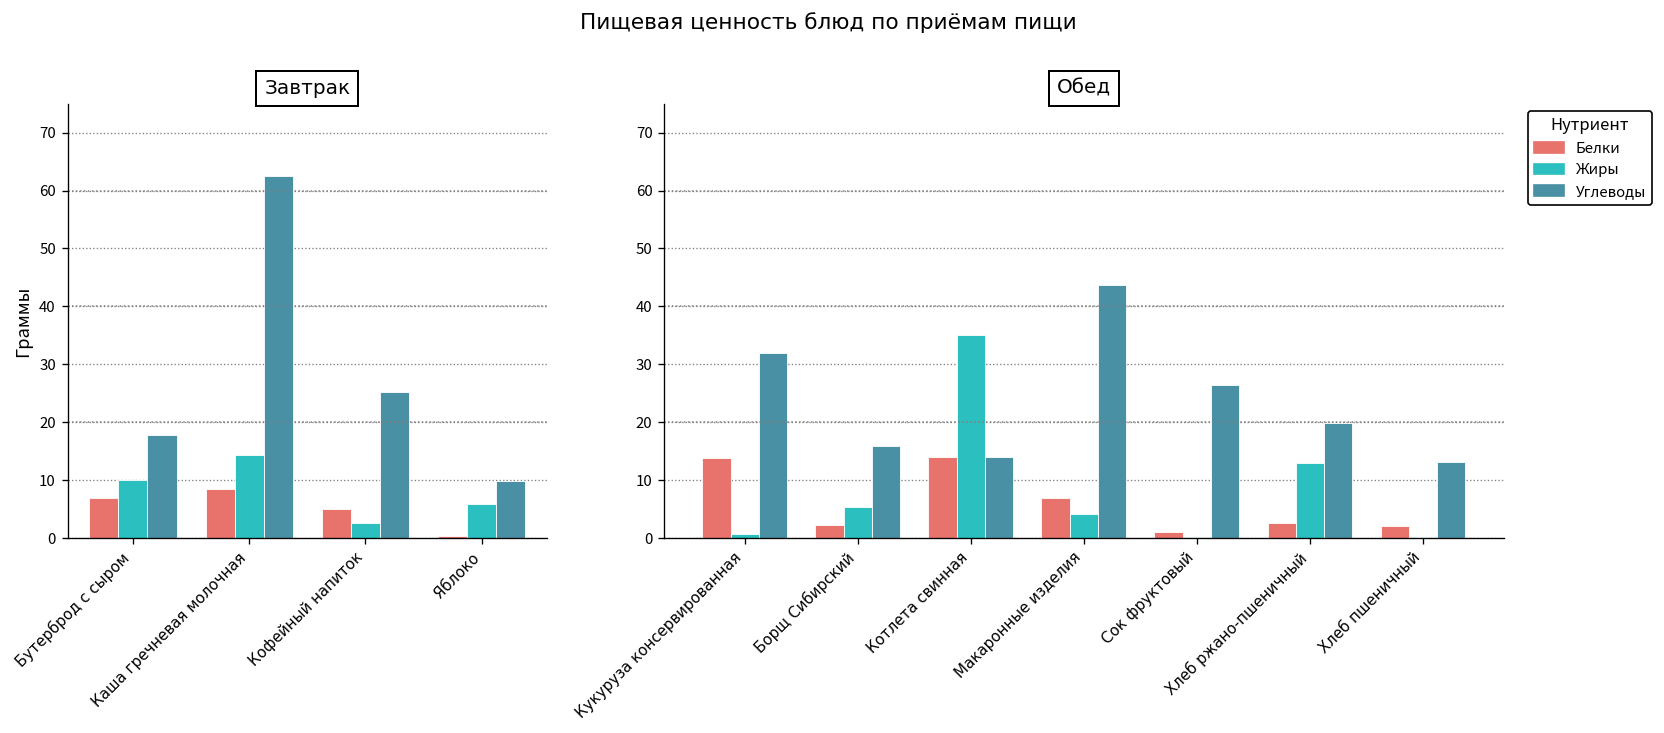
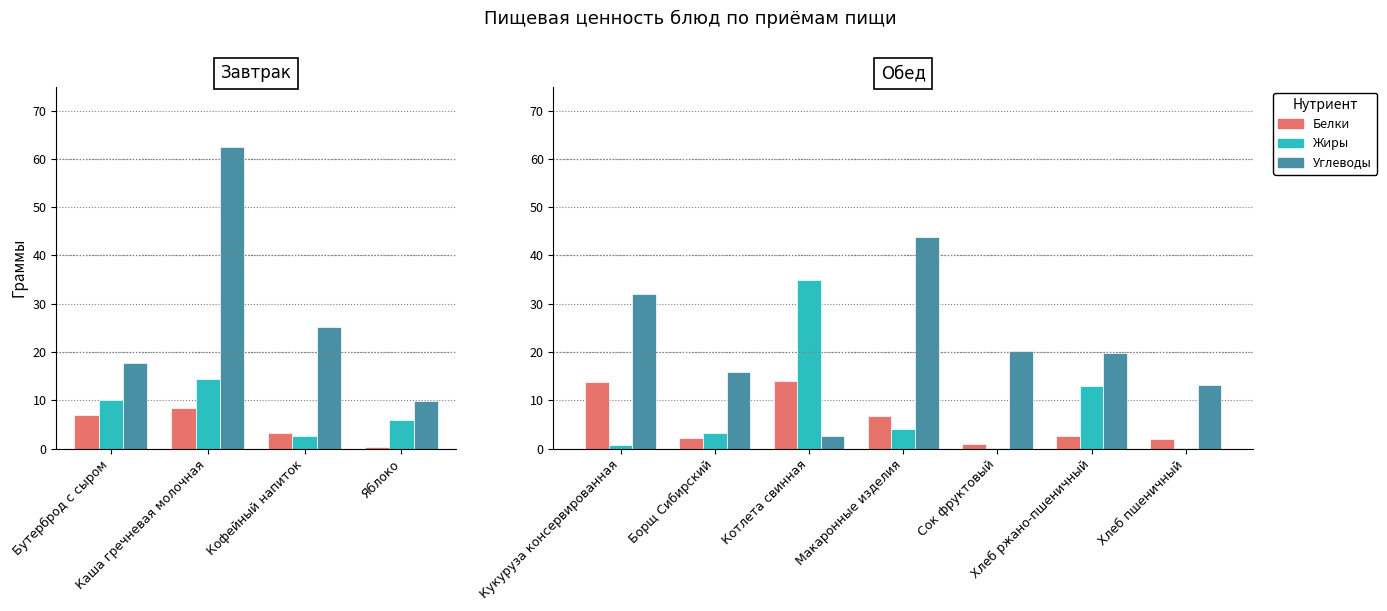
  {
    "Завтрак": {
      "Белки": {
        "Бутерброд с сыром": 7,
        "Каша гречневая молочная": 8,
-       "Кофейный напиток": 5
+       "Кофейный напиток": 3
      },
      "Жиры": {
        "Бутерброд с сыром": 10,
        "Каша гречневая молочная": 14,
        "Кофейный напиток": 3,
        "Яблоко": 6
      },
      "Углеводы": {
        "Бутерброд с сыром": 18,
        "Каша гречневая молочная": 62,
        "Кофейный напиток": 25,
        "Яблоко": 10
      }
    },
    "Обед": {
      "Белки": {
        "Кукуруза консервированная": 14,
        "Борщ Сибирский": 2,
        "Котлета свинная": 14,
        "Макаронные изделия": 7,
        "Сок фруктовый": 1,
        "Хлеб ржано-пшеничный": 3,
        "Хлеб пшеничный": 2
      },
      "Жиры": {
        "Кукуруза консервированная": 1,
-       "Борщ Сибирский": 5,
+       "Борщ Сибирский": 3,
        "Котлета свинная": 35,
        "Макаронные изделия": 4,
        "Хлеб ржано-пшеничный": 13
      },
      "Углеводы": {
        "Кукуруза консервированная": 32,
        "Борщ Сибирский": 16,
-       "Котлета свинная": 14,
+       "Котлета свинная": 3,
        "Макаронные изделия": 44,
-       "Сок фруктовый": 26,
+       "Сок фруктовый": 20,
        "Хлеб ржано-пшеничный": 20,
        "Хлеб пшеничный": 13
      }
    }
  }
